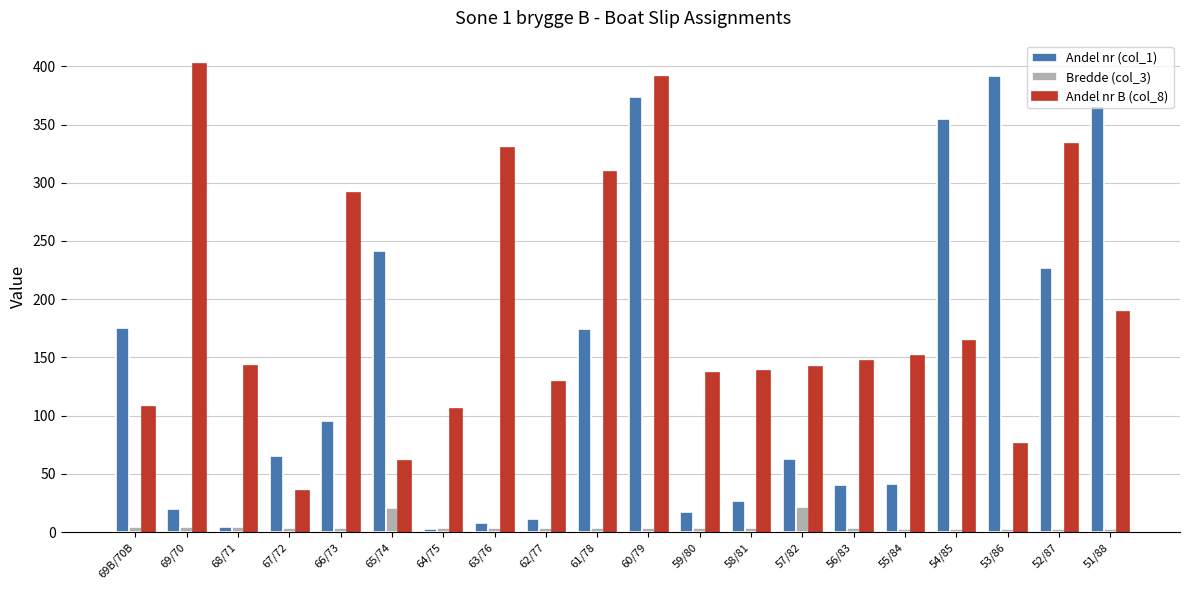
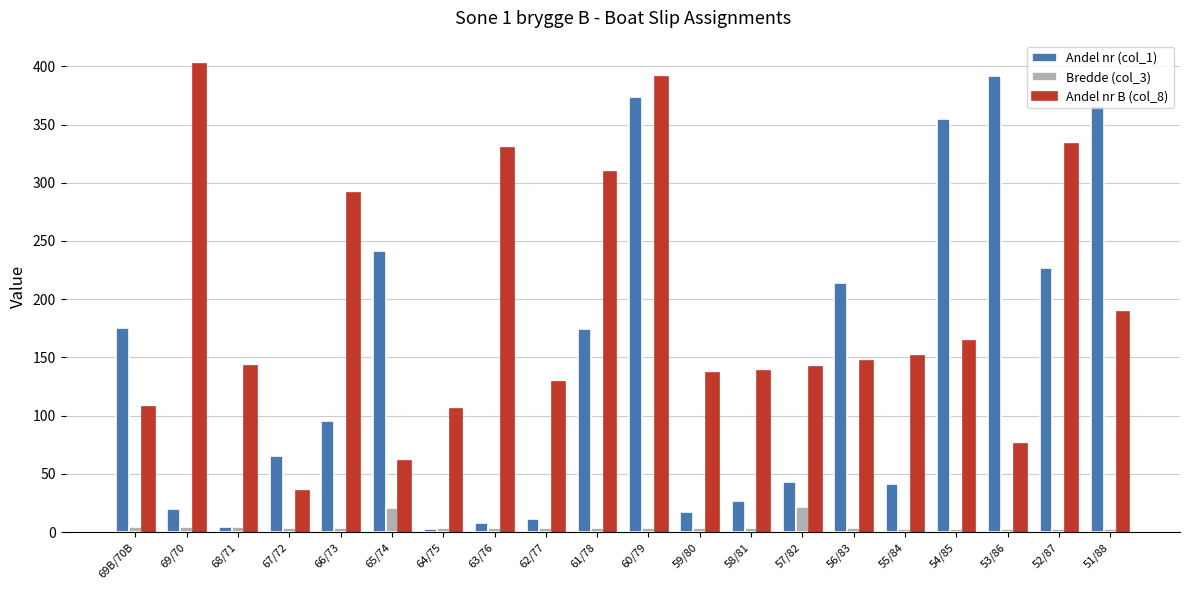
  {
    "Andel nr (col_1)": {
      "69B/70B": 175,
      "69/70": 20,
      "68/71": 4,
      "67/72": 65,
      "66/73": 95,
      "65/74": 241,
      "64/75": 3,
      "63/76": 8,
      "62/77": 11,
      "61/78": 174,
      "60/79": 374,
      "59/80": 17,
      "58/81": 27,
-     "57/82": 63,
-     "56/83": 40,
+     "57/82": 43,
+     "56/83": 214,
      "55/84": 41,
      "54/85": 355,
      "53/86": 392,
      "52/87": 227
    },
    "Bredde (col_3)": {
      "69B/70B": 4,
      "69/70": 4,
      "68/71": 4,
      "67/72": 4,
      "66/73": 4,
      "65/74": 20,
      "64/75": 4,
      "63/76": 4,
      "62/77": 4,
      "61/78": 4,
      "60/79": 4,
      "59/80": 4,
      "58/81": 4,
      "57/82": 22,
      "56/83": 3,
      "55/84": 3,
      "54/85": 3,
      "53/86": 3,
      "52/87": 3,
      "51/88": 2
    },
    "Andel nr B (col_8)": {
      "69B/70B": 107,
      "69/70": 402,
      "68/71": 143,
      "67/72": 35,
      "66/73": 291,
      "65/74": 61,
      "64/75": 106,
      "63/76": 330,
      "62/77": 129,
      "61/78": 309,
      "60/79": 391,
      "59/80": 137,
      "58/81": 138,
      "57/82": 142,
      "56/83": 147,
      "55/84": 151,
      "54/85": 164,
      "53/86": 76,
      "52/87": 333,
      "51/88": 189
    }
  }
